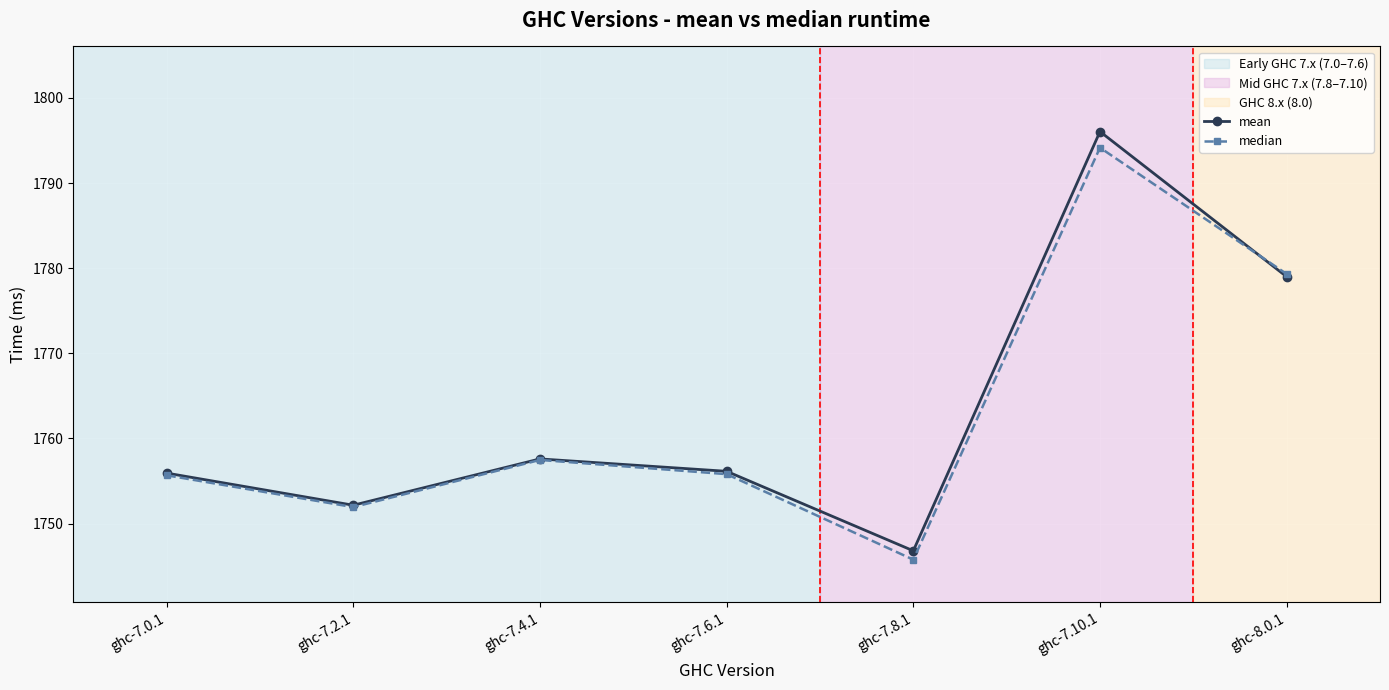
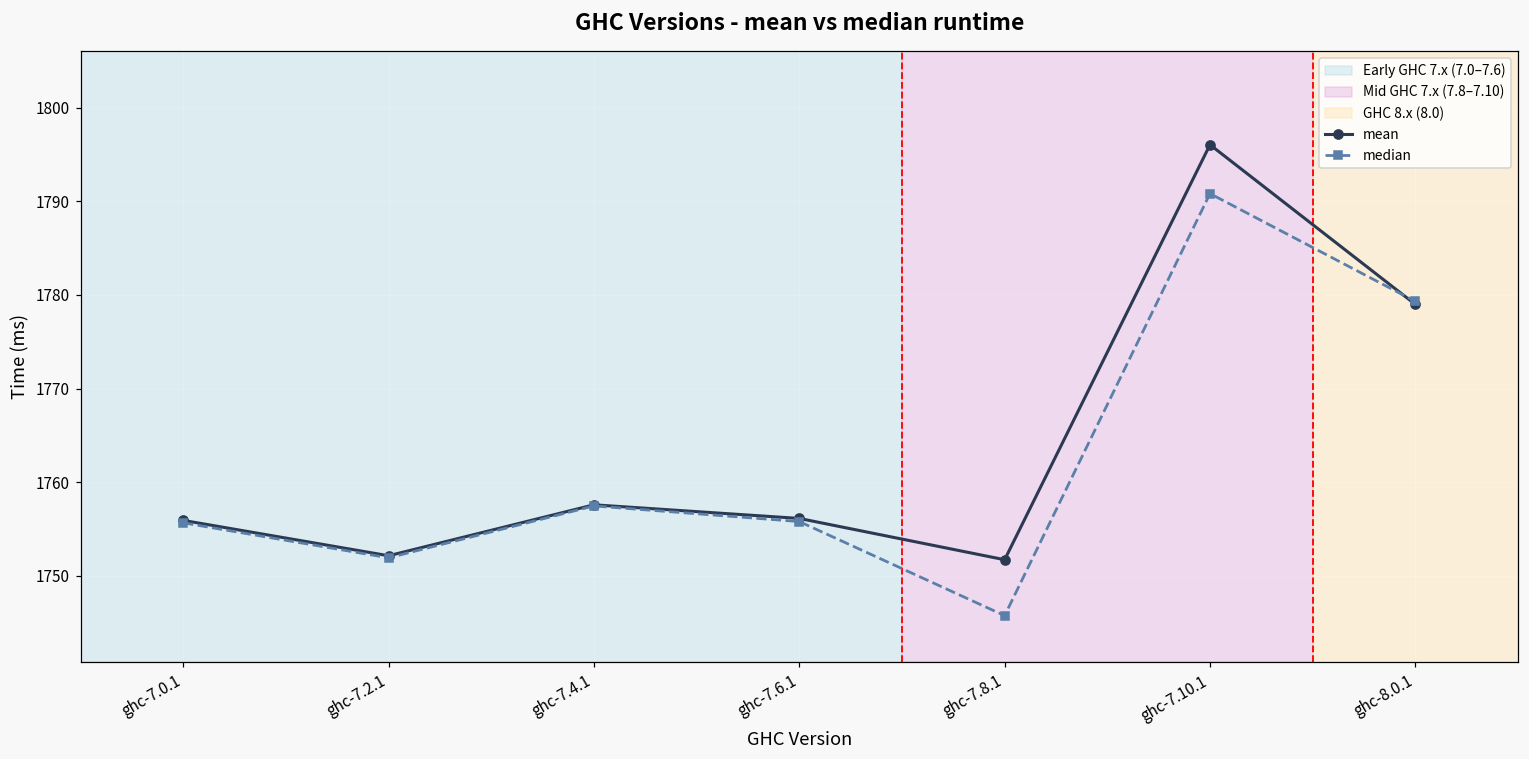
  {
    "mean": {
      "ghc-7.6.1": 1756,
-     "ghc-7.8.1": 1747,
+     "ghc-7.8.1": 1752,
      "ghc-7.10.1": 1796,
      "ghc-8.0.1": 1779
    },
    "median": {
      "ghc-7.6.1": 1756,
      "ghc-7.8.1": 1746,
-     "ghc-7.10.1": 1794,
+     "ghc-7.10.1": 1791,
      "ghc-8.0.1": 1779
    }
  }
